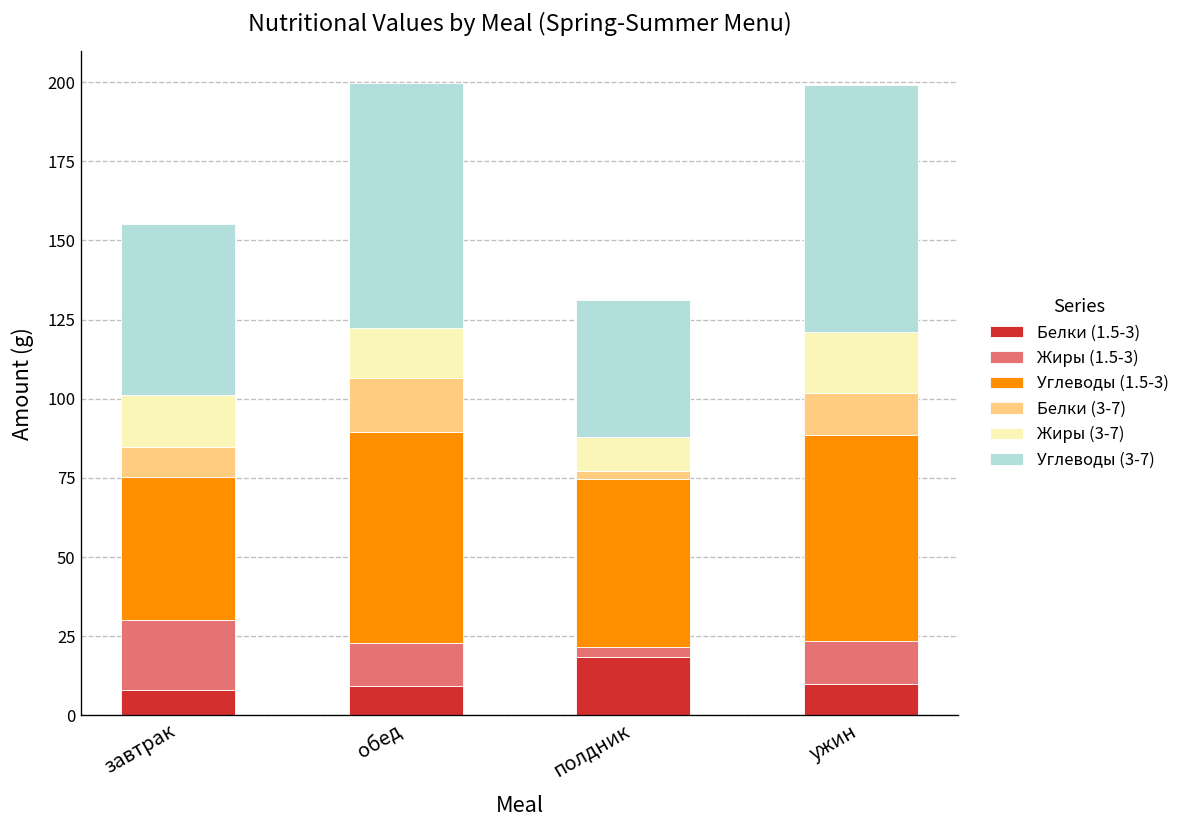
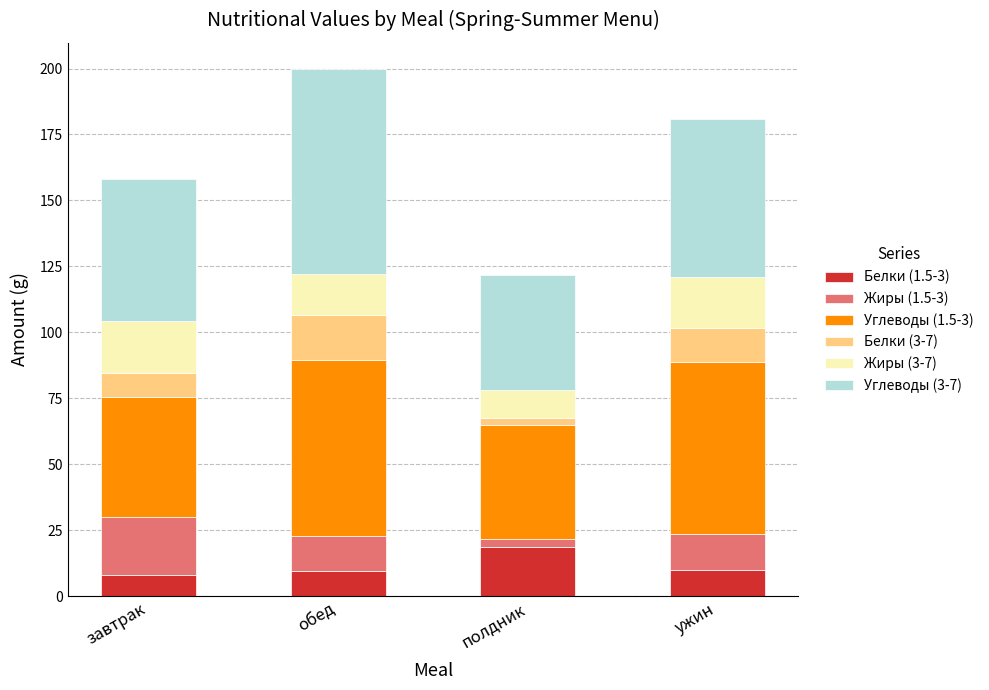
  {
    "Белки (1.5-3)": {
      "завтрак": 8,
      "обед": 9,
      "полдник": 18,
      "ужин": 10
    },
    "Жиры (1.5-3)": {
      "завтрак": 22,
      "обед": 13,
      "полдник": 3,
      "ужин": 14
    },
    "Углеводы (1.5-3)": {
      "завтрак": 45,
      "обед": 67,
-     "полдник": 53,
+     "полдник": 43,
      "ужин": 65
    },
    "Белки (3-7)": {
      "завтрак": 9,
      "обед": 17,
      "полдник": 3,
      "ужин": 13
    },
    "Жиры (3-7)": {
-     "завтрак": 17,
+     "завтрак": 20,
      "обед": 16,
      "полдник": 11,
      "ужин": 19
    },
    "Углеводы (3-7)": {
      "завтрак": 54,
      "обед": 78,
      "полдник": 43,
-     "ужин": 78
+     "ужин": 60
    }
  }
